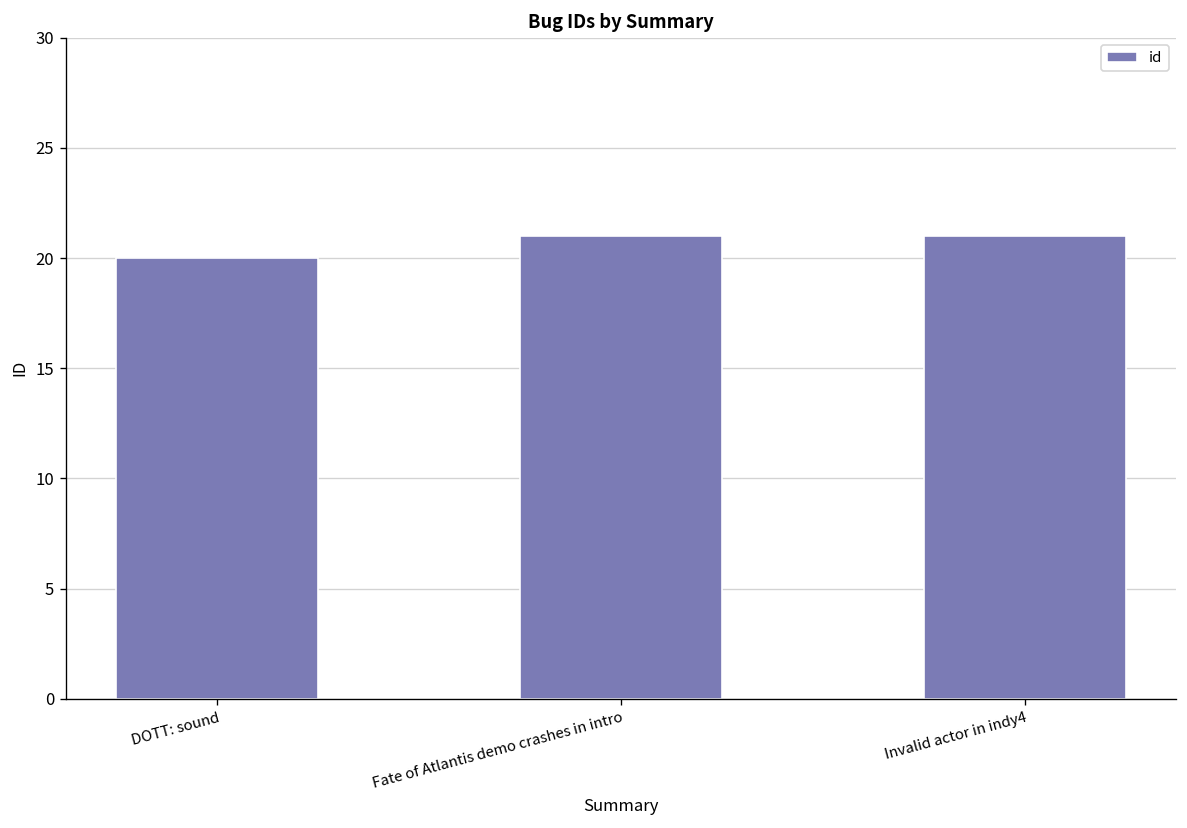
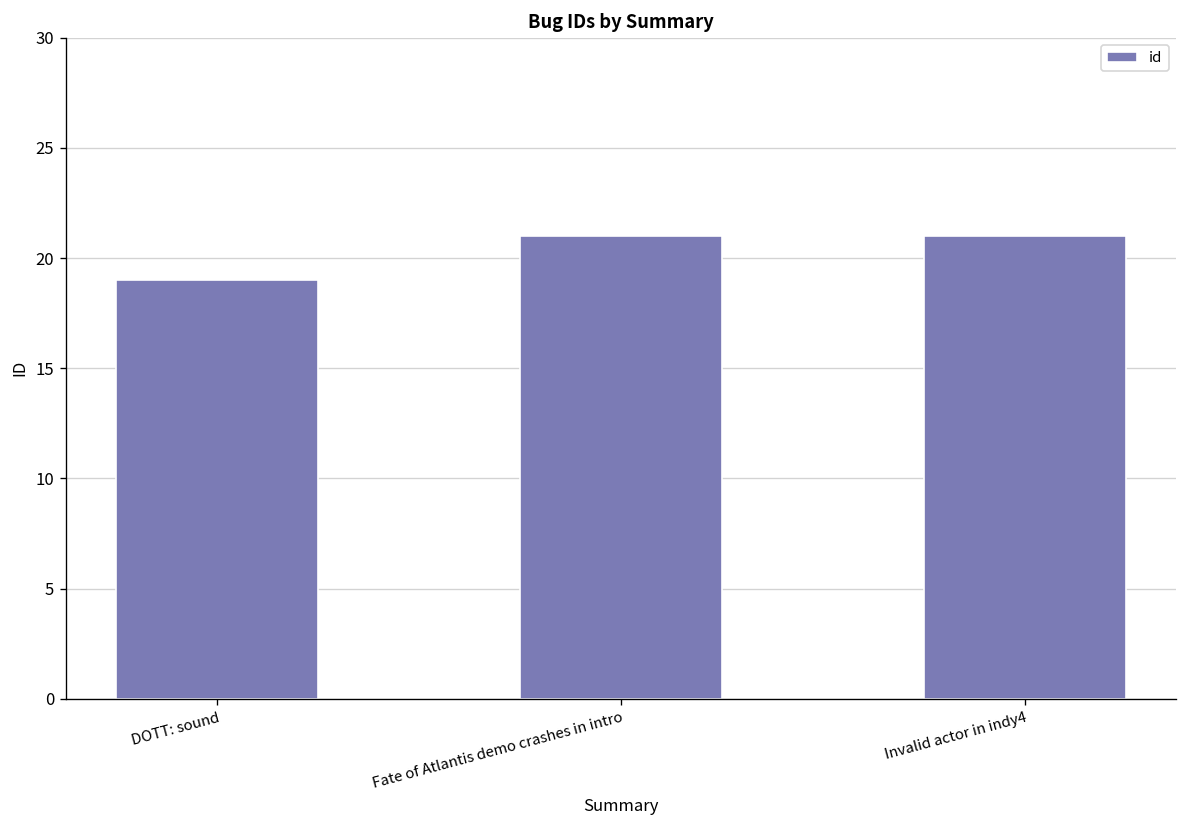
  {
-   "DOTT: sound": 20,
+   "DOTT: sound": 19,
    "Fate of Atlantis demo crashes in intro": 21,
    "Invalid actor in indy4": 21
  }
